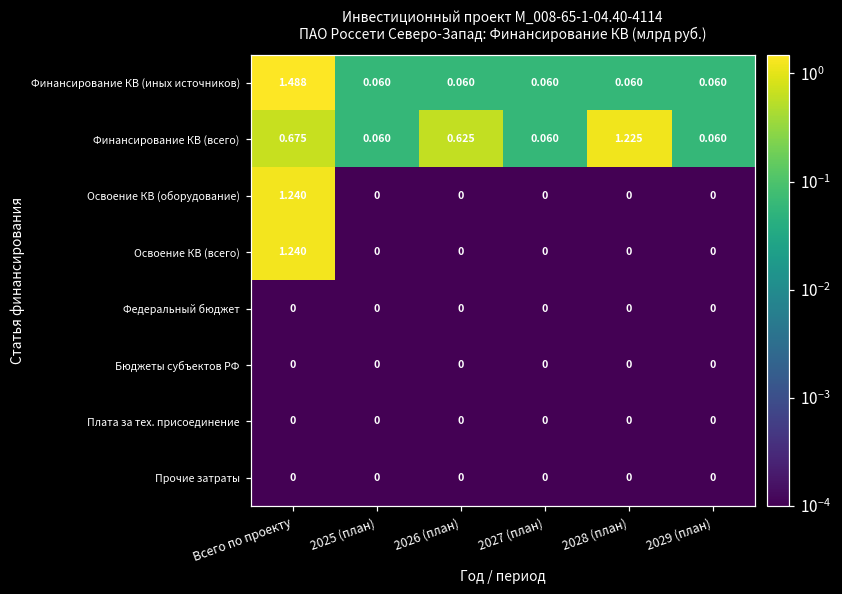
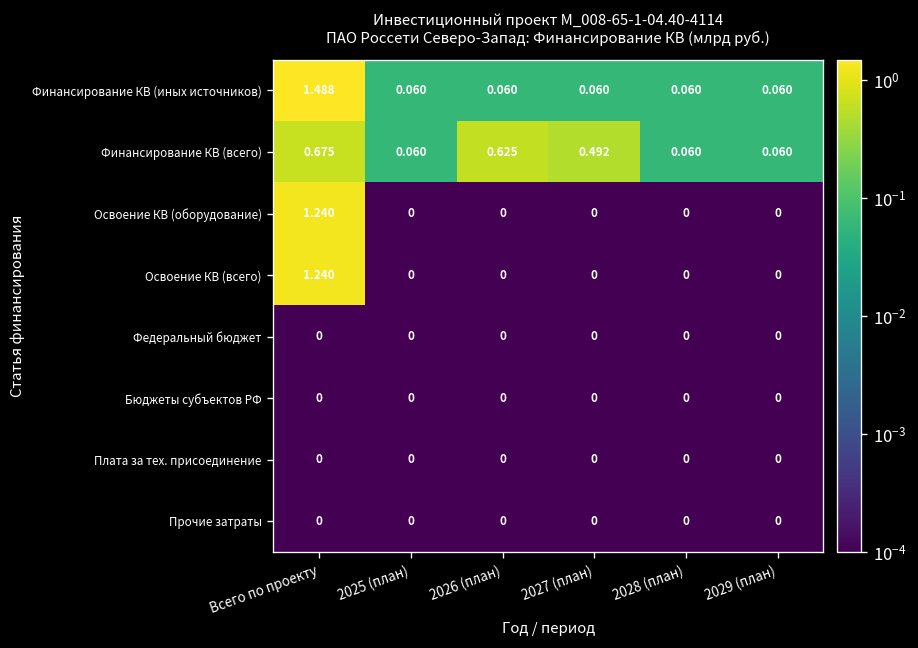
  {
    "Финансирование КВ (иных источников)": {
      "Всего по проекту": 1.488,
      "2025 (план)": 0.060,
      "2026 (план)": 0.060,
      "2027 (план)": 0.060,
      "2028 (план)": 0.060,
      "2029 (план)": 0.060
    },
    "Финансирование КВ (всего)": {
      "Всего по проекту": 0.675,
      "2025 (план)": 0.060,
      "2026 (план)": 0.625,
-     "2027 (план)": 0.060,
-     "2028 (план)": 1.225,
+     "2027 (план)": 0.492,
+     "2028 (план)": 0.060,
      "2029 (план)": 0.060
    },
    "Освоение КВ (оборудование)": {
      "Всего по проекту": 1.240,
      "2025 (план)": 0,
      "2026 (план)": 0,
      "2027 (план)": 0,
      "2028 (план)": 0,
      "2029 (план)": 0
    },
    "Освоение КВ (всего)": {
      "Всего по проекту": 1.240,
      "2025 (план)": 0,
      "2026 (план)": 0,
      "2027 (план)": 0,
      "2028 (план)": 0,
      "2029 (план)": 0
    },
    "Федеральный бюджет": {
      "Всего по проекту": 0,
      "2025 (план)": 0,
      "2026 (план)": 0,
      "2027 (план)": 0,
      "2028 (план)": 0,
      "2029 (план)": 0
    },
    "Бюджеты субъектов РФ": {
      "Всего по проекту": 0,
      "2025 (план)": 0,
      "2026 (план)": 0,
      "2027 (план)": 0,
      "2028 (план)": 0,
      "2029 (план)": 0
    },
    "Плата за тех. присоединение": {
      "Всего по проекту": 0,
      "2025 (план)": 0,
      "2026 (план)": 0,
      "2027 (план)": 0,
      "2028 (план)": 0,
      "2029 (план)": 0
    },
    "Прочие затраты": {
      "Всего по проекту": 0,
      "2025 (план)": 0,
      "2026 (план)": 0,
      "2027 (план)": 0,
      "2028 (план)": 0,
      "2029 (план)": 0
    }
  }
